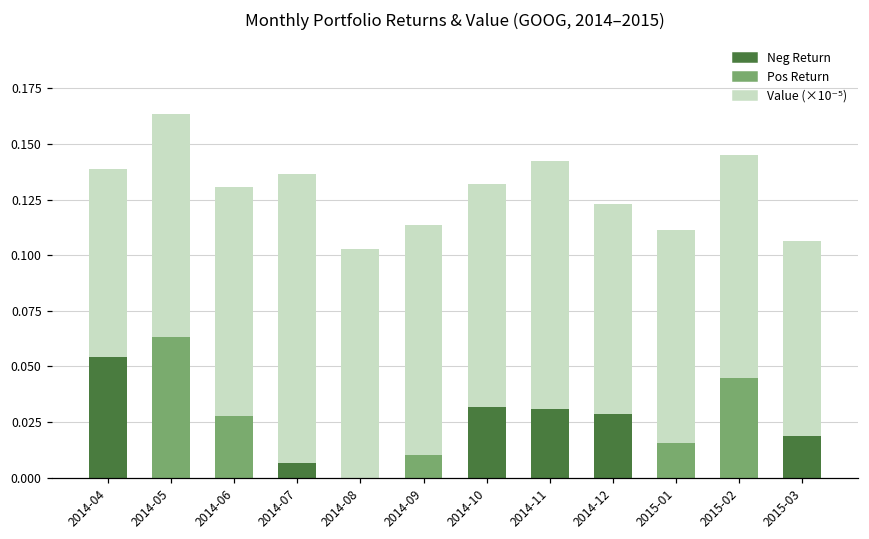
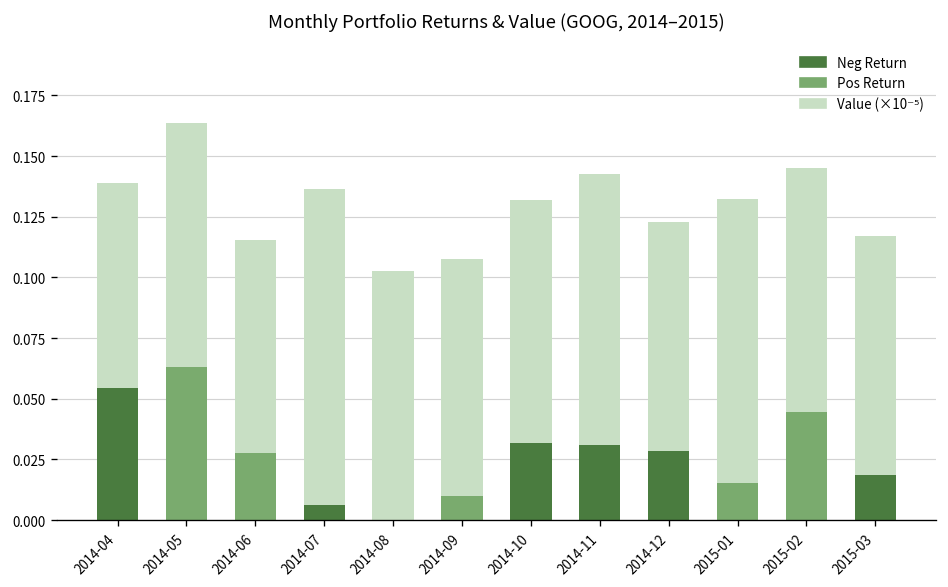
  {
    "Neg Return": {
      "2014-04": 0.054,
      "2014-05": 0.000,
      "2014-06": 0.000,
      "2014-07": 0.006,
      "2014-08": 0.000,
      "2014-09": 0.000,
      "2014-10": 0.032,
      "2014-11": 0.031,
      "2014-12": 0.028,
      "2015-01": 0.000,
      "2015-02": 0.000,
      "2015-03": 0.019
    },
    "Pos Return": {
      "2014-04": 0.000,
      "2014-05": 0.063,
      "2014-06": 0.027,
      "2014-07": 0.000,
      "2014-08": 0.000,
      "2014-09": 0.010,
      "2014-10": 0.000,
      "2014-11": 0.000,
      "2014-12": 0.000,
      "2015-01": 0.015,
      "2015-02": 0.045,
      "2015-03": 0.000
    },
    "Value (×10⁻⁵)": {
      "2014-04": 0.084,
      "2014-05": 0.101,
-     "2014-06": 0.103,
+     "2014-06": 0.088,
      "2014-07": 0.130,
      "2014-08": 0.103,
-     "2014-09": 0.104,
+     "2014-09": 0.097,
      "2014-10": 0.100,
      "2014-11": 0.112,
      "2014-12": 0.095,
-     "2015-01": 0.096,
+     "2015-01": 0.117,
      "2015-02": 0.100,
-     "2015-03": 0.088
+     "2015-03": 0.098
    }
  }
